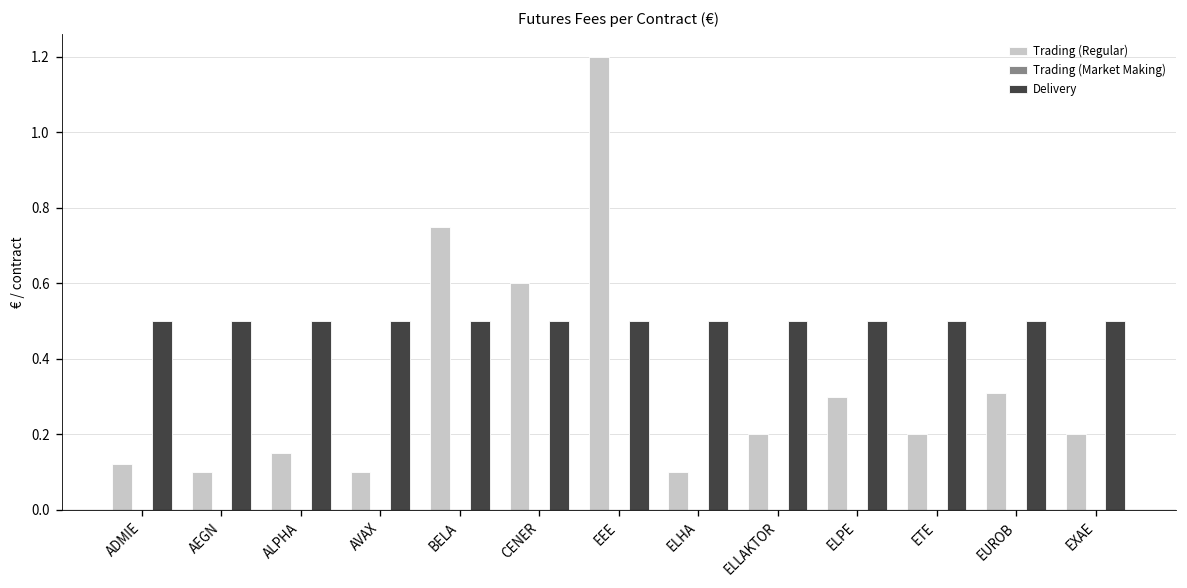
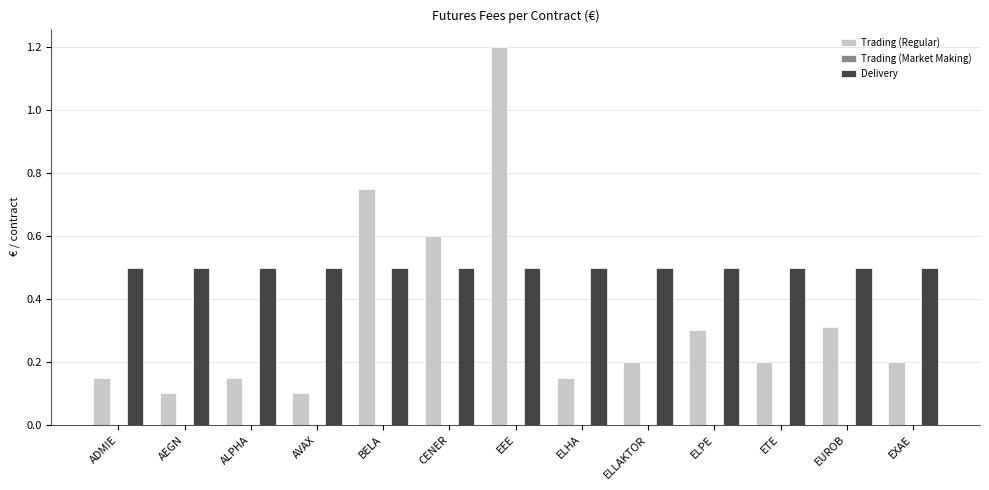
  {
    "Trading (Regular)": {
-     "ADMIE": 0.12,
+     "ADMIE": 0.15,
      "AEGN": 0.10,
      "ALPHA": 0.15,
      "AVAX": 0.10,
      "BELA": 0.75,
      "CENER": 0.60,
      "EEE": 1.20,
-     "ELHA": 0.10,
+     "ELHA": 0.15,
      "ELLAKTOR": 0.20,
      "ELPE": 0.30,
      "ETE": 0.20,
      "EUROB": 0.31,
      "EXAE": 0.20
    },
    "Trading (Market Making)": {
      "ADMIE": 0.00,
      "AEGN": 0.00,
      "ALPHA": 0.00,
      "AVAX": 0.00,
      "BELA": 0.00,
      "CENER": 0.00,
      "EEE": 0.00,
      "ELHA": 0.00,
      "ELLAKTOR": 0.00,
      "ELPE": 0.00,
      "ETE": 0.00,
      "EUROB": 0.00,
      "EXAE": 0.00
    },
    "Delivery": {
      "ADMIE": 0.50,
      "AEGN": 0.50,
      "ALPHA": 0.50,
      "AVAX": 0.50,
      "BELA": 0.50,
      "CENER": 0.50,
      "EEE": 0.50,
      "ELHA": 0.50,
      "ELLAKTOR": 0.50,
      "ELPE": 0.50,
      "ETE": 0.50,
      "EUROB": 0.50,
      "EXAE": 0.50
    }
  }
